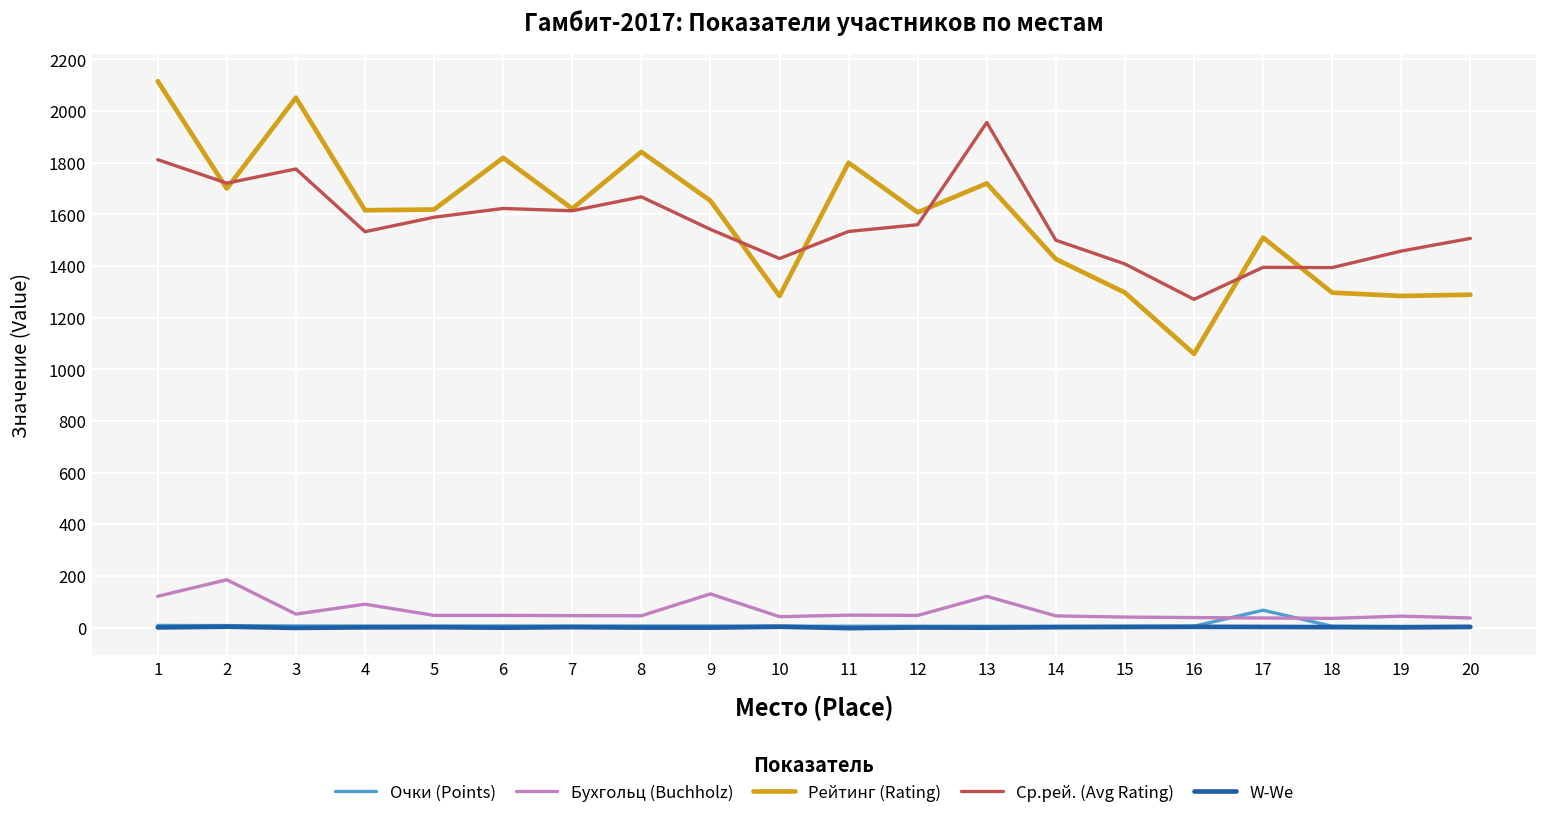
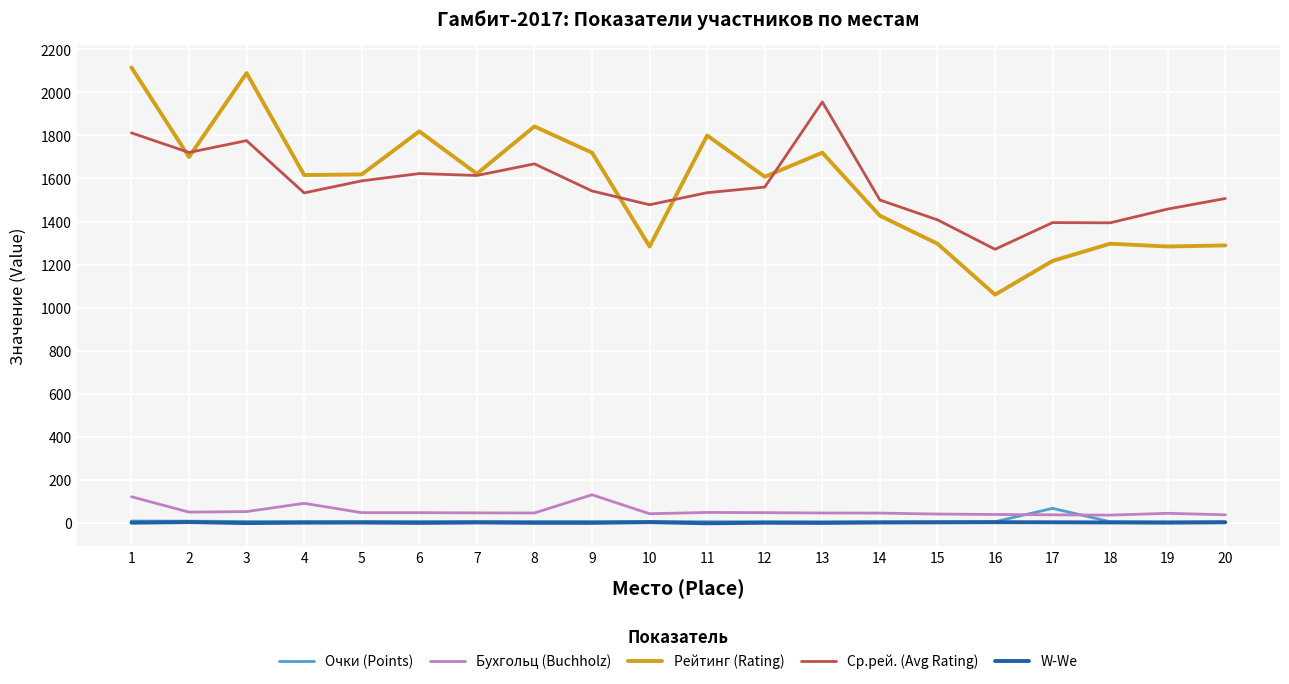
  {
    "Очки (Points)": {
      "17": 70
    },
    "Бухгольц (Buchholz)": {
      "1": 120,
-     "2": 190,
+     "2": 50,
      "3": 50,
      "4": 90,
      "5": 50,
      "6": 50,
      "7": 50,
      "8": 50,
      "9": 130,
      "10": 40,
      "11": 50,
      "12": 50,
-     "13": 120,
+     "13": 50,
      "14": 50,
      "15": 40,
      "16": 40,
      "17": 40,
      "18": 40,
      "19": 40,
      "20": 40
    },
    "Рейтинг (Rating)": {
      "1": 2120,
      "2": 1700,
-     "3": 2050,
+     "3": 2090,
      "4": 1620,
      "5": 1620,
      "6": 1820,
      "8": 1840,
-     "9": 1650,
+     "9": 1720,
      "10": 1280,
      "11": 1800,
      "12": 1610,
      "13": 1720,
      "14": 1430,
      "15": 1300,
      "16": 1060,
-     "17": 1510,
+     "17": 1220,
      "18": 1300,
      "19": 1280,
      "20": 1290
    },
    "Ср.рей. (Avg Rating)": {
      "1": 1810,
      "2": 1720,
      "3": 1780,
      "4": 1530,
      "5": 1590,
      "6": 1620,
      "8": 1670,
      "9": 1540,
-     "10": 1430,
+     "10": 1480,
      "11": 1530,
      "12": 1560,
      "13": 1960,
      "14": 1500,
      "15": 1410,
      "16": 1270,
      "17": 1400,
      "18": 1390,
      "19": 1460,
      "20": 1510
    },
    "W-We": {
      "17": 0
    }
  }
